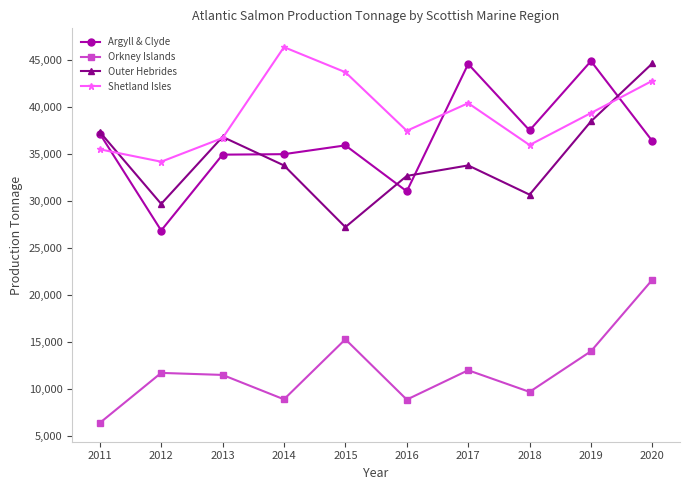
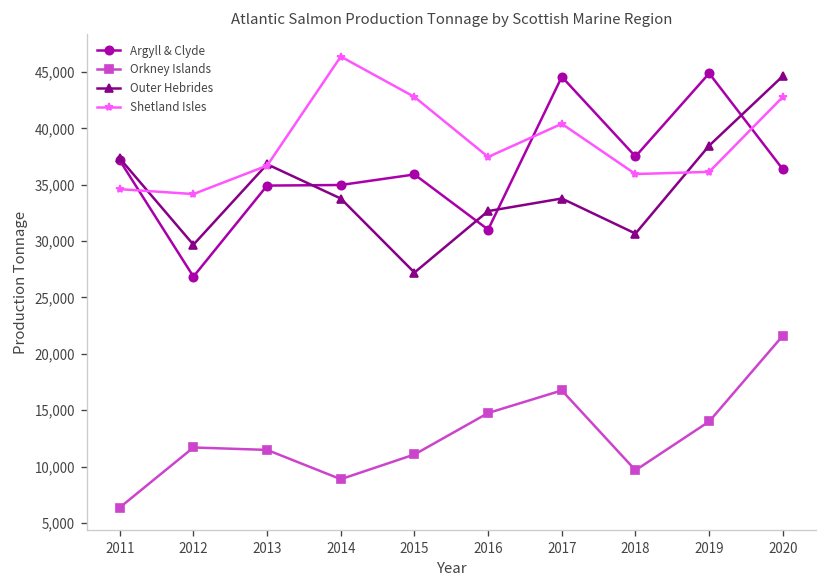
  {
    "Orkney Islands": {
      "2011": "6,000",
      "2012": "12,000",
      "2013": "11,000",
      "2014": "9,000",
-     "2015": "15,000",
-     "2016": "9,000",
-     "2017": "12,000",
+     "2015": "11,000",
+     "2016": "15,000",
+     "2017": "17,000",
      "2018": "10,000",
      "2019": "14,000",
      "2020": "22,000"
    },
    "Shetland Isles": {
-     "2011": "35,500",
+     "2011": "34,600",
      "2012": "34,000",
      "2014": "46,000",
-     "2015": "44,000",
+     "2015": "43,000",
      "2016": "37,000",
      "2017": "40,000",
      "2018": "36,000",
-     "2019": "39,000",
+     "2019": "36,000",
      "2020": "43,000"
    }
  }
